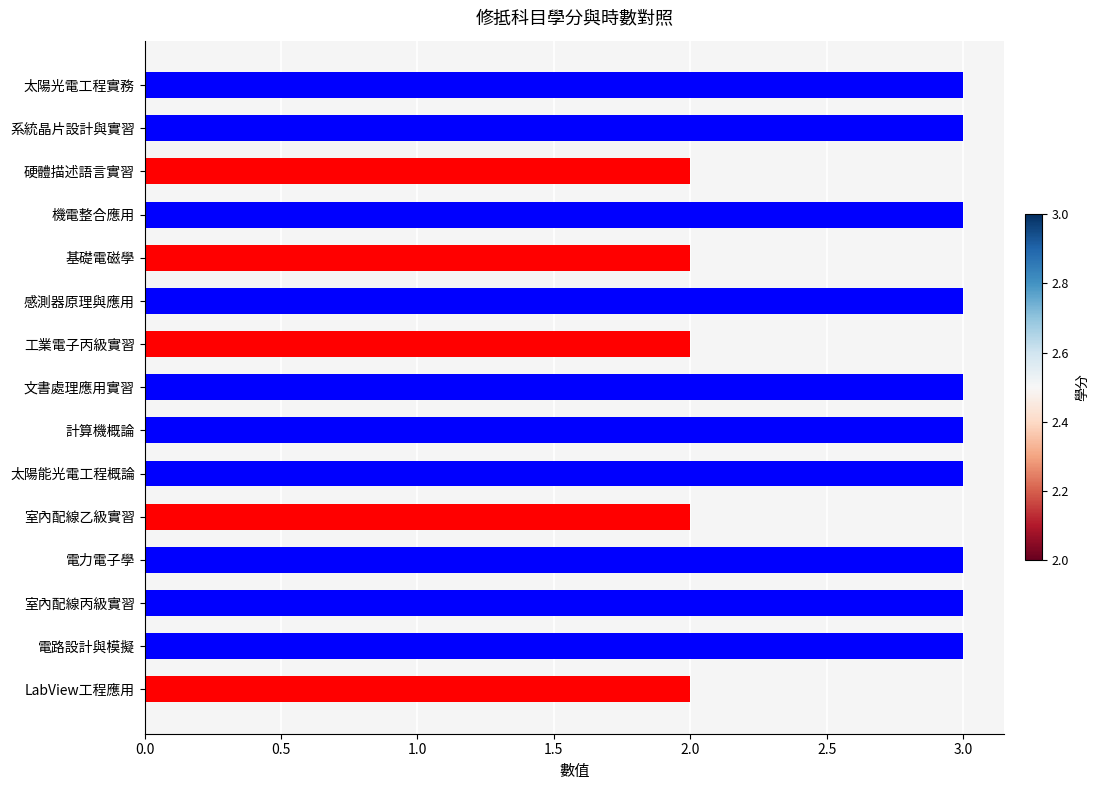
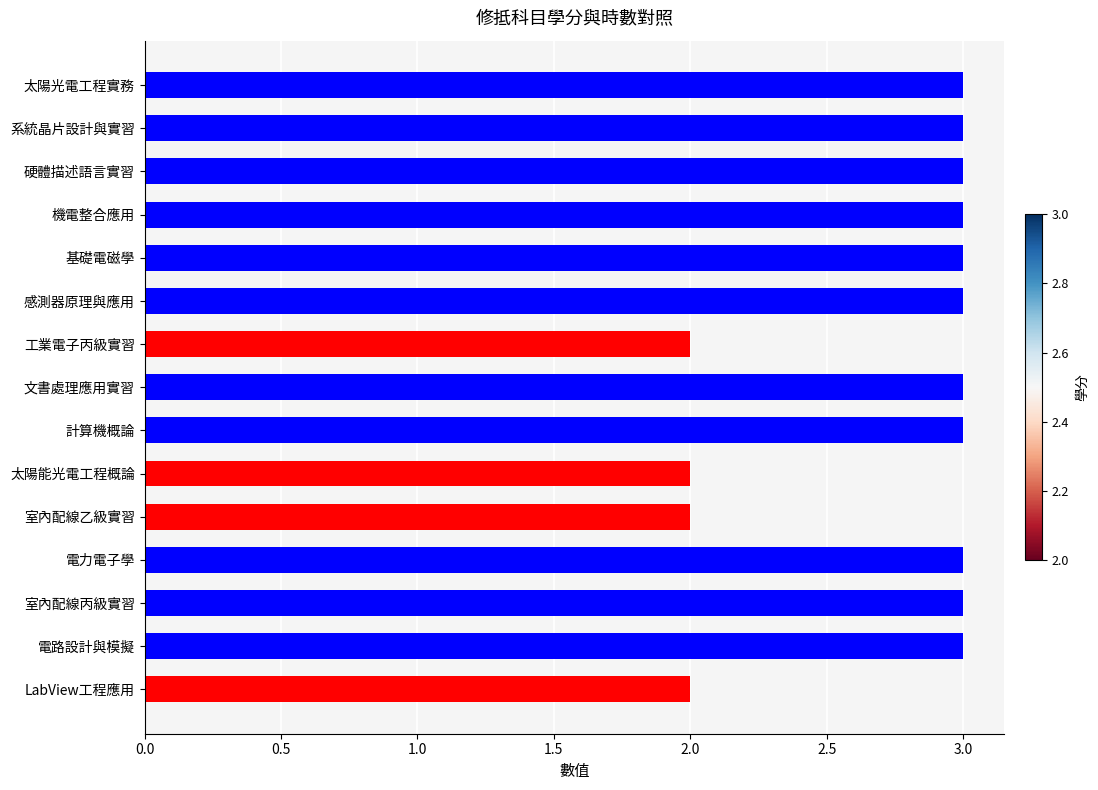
  {
    "太陽光電工程實務": 3,
    "系統晶片設計與實習": 3,
-   "硬體描述語言實習": 2,
+   "硬體描述語言實習": 3,
    "機電整合應用": 3,
-   "基礎電磁學": 2,
+   "基礎電磁學": 3,
    "感測器原理與應用": 3,
    "工業電子丙級實習": 2,
    "文書處理應用實習": 3,
    "計算機概論": 3,
-   "太陽能光電工程概論": 3,
+   "太陽能光電工程概論": 2,
    "室內配線乙級實習": 2,
    "電力電子學": 3,
    "室內配線丙級實習": 3,
    "電路設計與模擬": 3,
    "LabView工程應用": 2
  }
